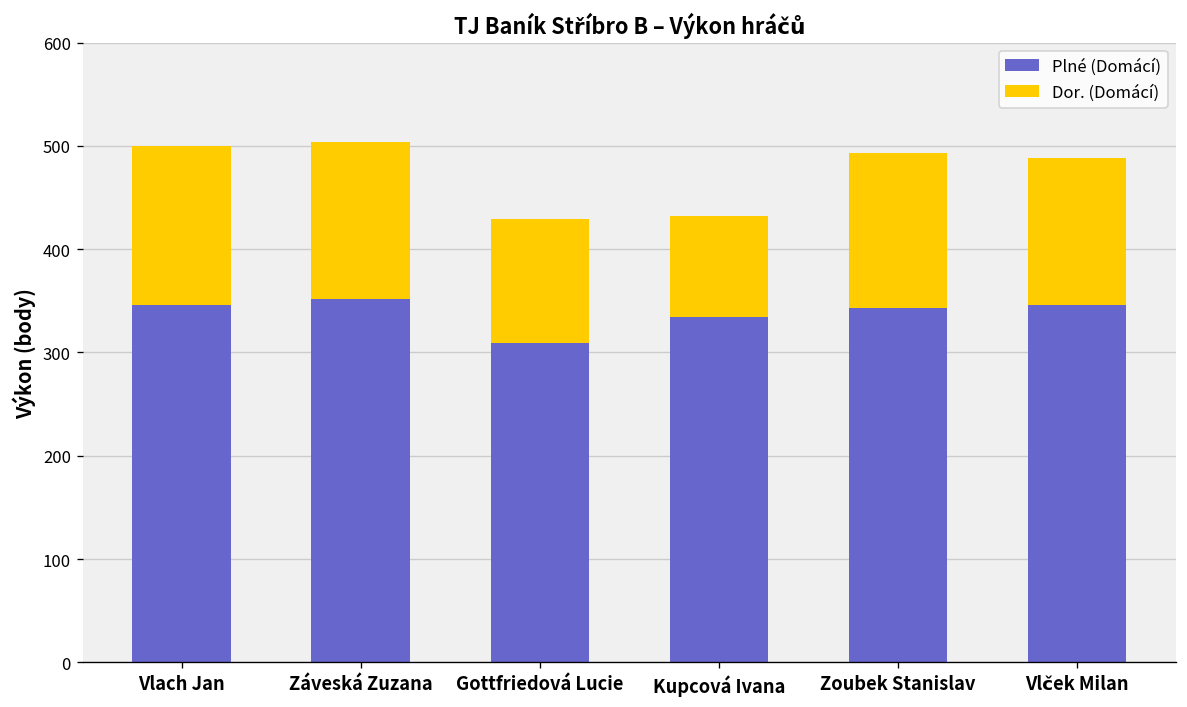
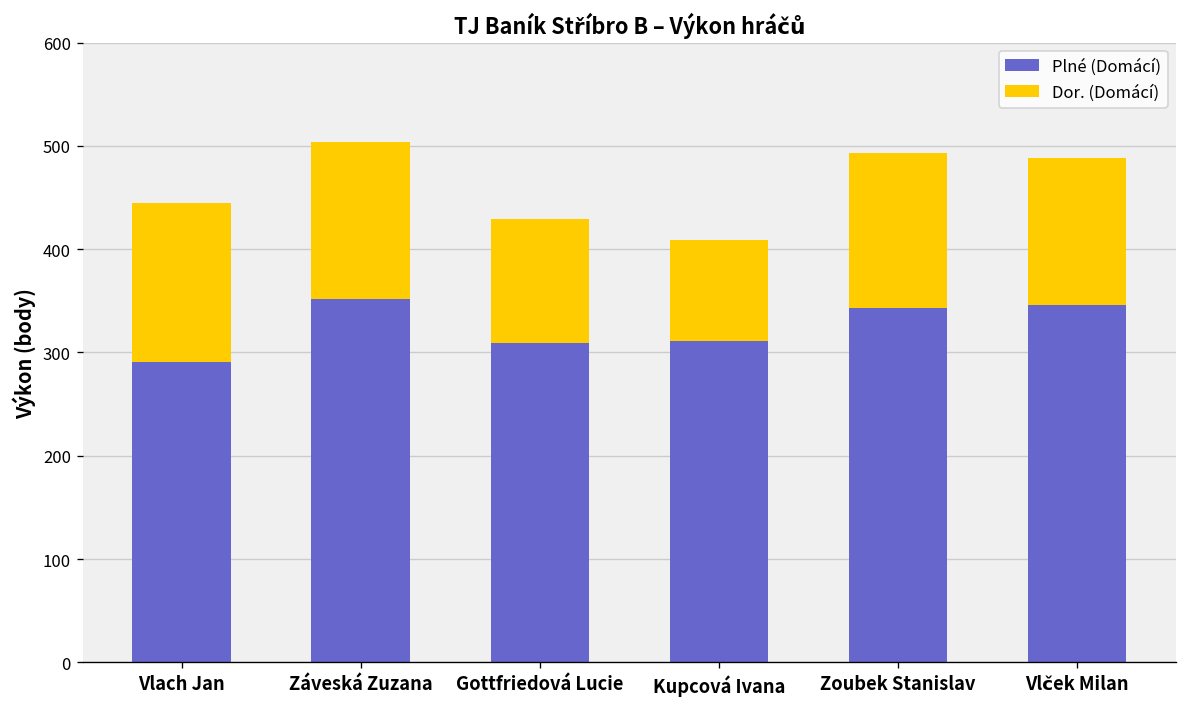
  {
    "Plné (Domácí)": {
-     "Vlach Jan": 350,
+     "Vlach Jan": 290,
      "Záveská Zuzana": 350,
      "Gottfriedová Lucie": 310,
-     "Kupcová Ivana": 330,
+     "Kupcová Ivana": 310,
      "Zoubek Stanislav": 340,
      "Vlček Milan": 350
    },
    "Dor. (Domácí)": {
      "Vlach Jan": 150,
      "Záveská Zuzana": 150,
      "Gottfriedová Lucie": 120,
      "Kupcová Ivana": 100,
      "Zoubek Stanislav": 150,
      "Vlček Milan": 140
    }
  }
